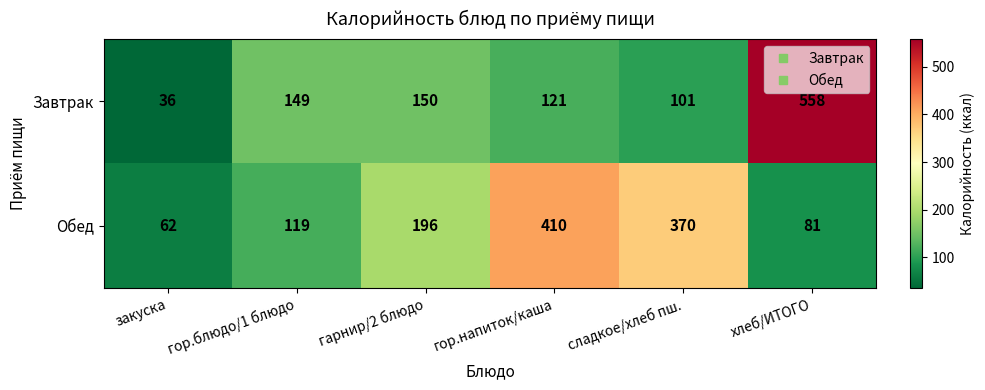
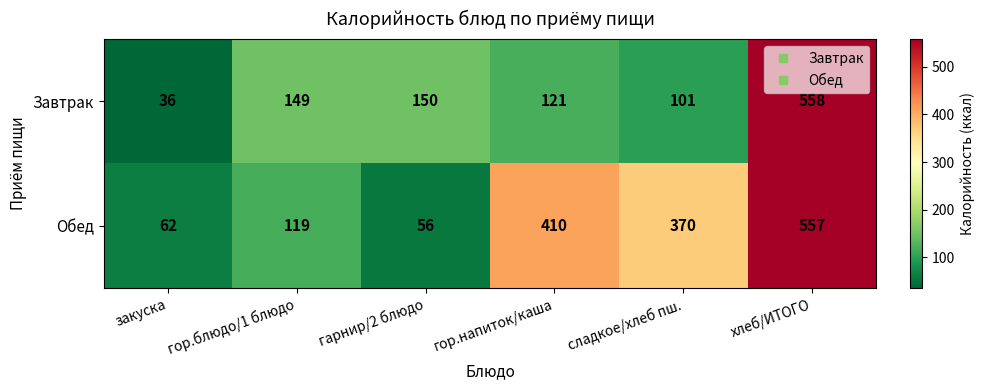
  {
    "Завтрак": {
      "закуска": 36,
      "гор.блюдо/1 блюдо": 149,
      "гарнир/2 блюдо": 150,
      "гор.напиток/каша": 121,
      "сладкое/хлеб пш.": 101,
      "хлеб/ИТОГО": 558
    },
    "Обед": {
      "закуска": 62,
      "гор.блюдо/1 блюдо": 119,
-     "гарнир/2 блюдо": 196,
+     "гарнир/2 блюдо": 56,
      "гор.напиток/каша": 410,
      "сладкое/хлеб пш.": 370,
-     "хлеб/ИТОГО": 81
+     "хлеб/ИТОГО": 557
    }
  }
